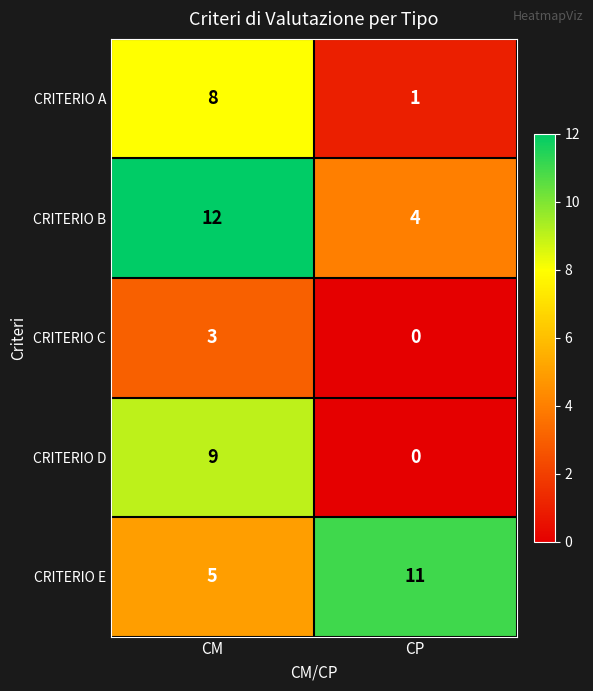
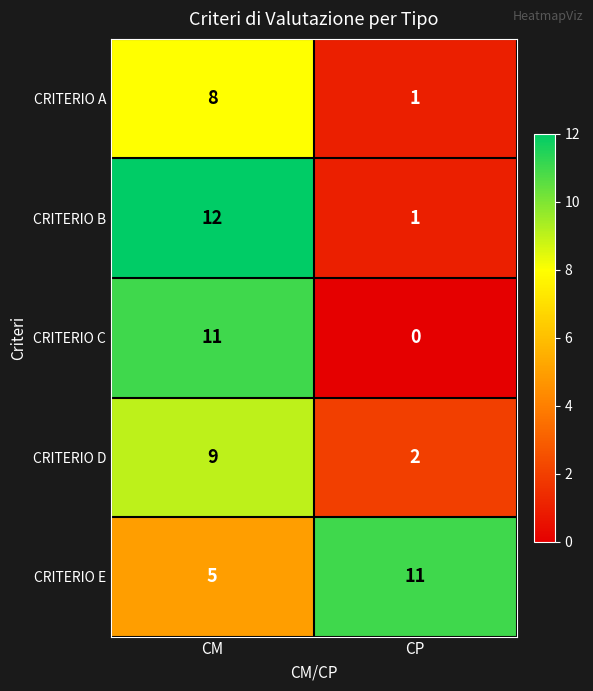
  {
    "CRITERIO A": {
      "CM": 8,
      "CP": 1
    },
    "CRITERIO B": {
      "CM": 12,
-     "CP": 4
+     "CP": 1
    },
    "CRITERIO C": {
-     "CM": 3,
+     "CM": 11,
      "CP": 0
    },
    "CRITERIO D": {
      "CM": 9,
-     "CP": 0
+     "CP": 2
    },
    "CRITERIO E": {
      "CM": 5,
      "CP": 11
    }
  }
